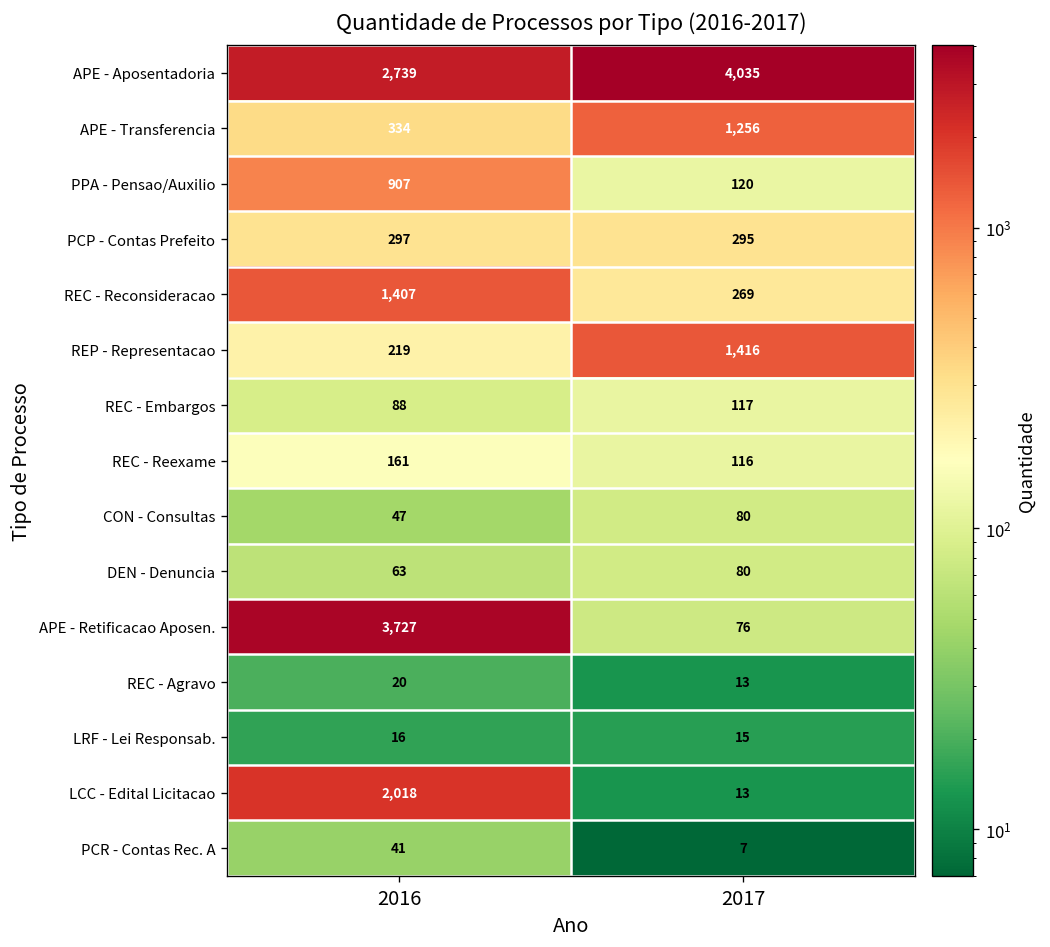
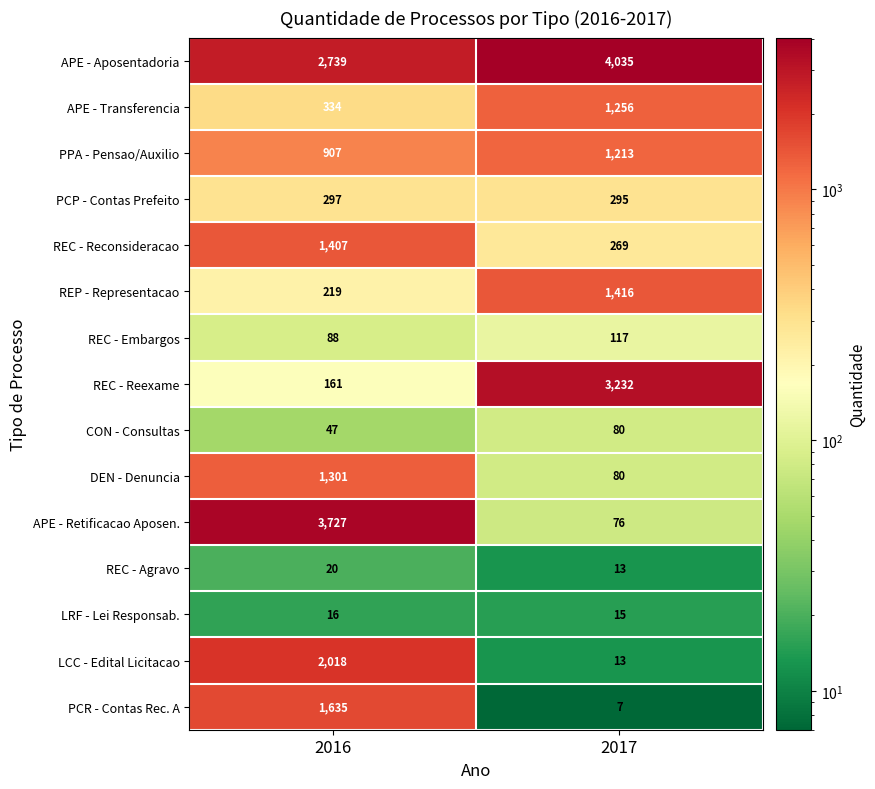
  {
    "APE - Aposentadoria": {
      "2016": "2,739",
      "2017": "4,035"
    },
    "APE - Transferencia": {
      "2016": "334",
      "2017": "1,256"
    },
    "PPA - Pensao/Auxilio": {
      "2016": "907",
-     "2017": "120"
+     "2017": "1,213"
    },
    "PCP - Contas Prefeito": {
      "2016": "297",
      "2017": "295"
    },
    "REC - Reconsideracao": {
      "2016": "1,407",
      "2017": "269"
    },
    "REP - Representacao": {
      "2016": "219",
      "2017": "1,416"
    },
    "REC - Embargos": {
      "2016": "88",
      "2017": "117"
    },
    "REC - Reexame": {
      "2016": "161",
-     "2017": "116"
+     "2017": "3,232"
    },
    "CON - Consultas": {
      "2016": "47",
      "2017": "80"
    },
    "DEN - Denuncia": {
-     "2016": "63",
+     "2016": "1,301",
      "2017": "80"
    },
    "APE - Retificacao Aposen.": {
      "2016": "3,727",
      "2017": "76"
    },
    "REC - Agravo": {
      "2016": "20",
      "2017": "13"
    },
    "LRF - Lei Responsab.": {
      "2016": "16",
      "2017": "15"
    },
    "LCC - Edital Licitacao": {
      "2016": "2,018",
      "2017": "13"
    },
    "PCR - Contas Rec. A": {
-     "2016": "41",
+     "2016": "1,635",
      "2017": "7"
    }
  }
